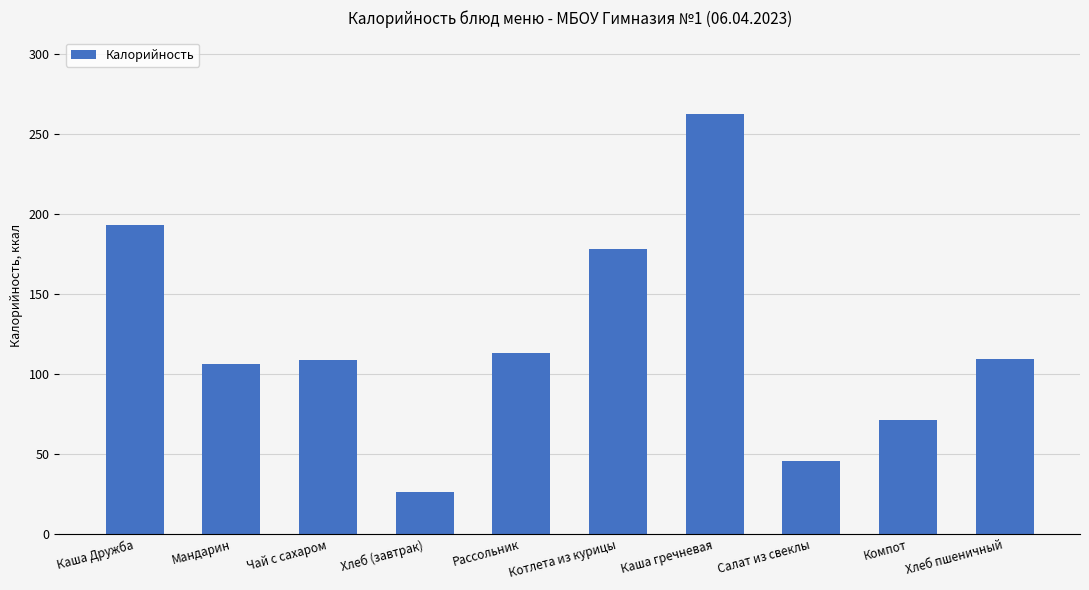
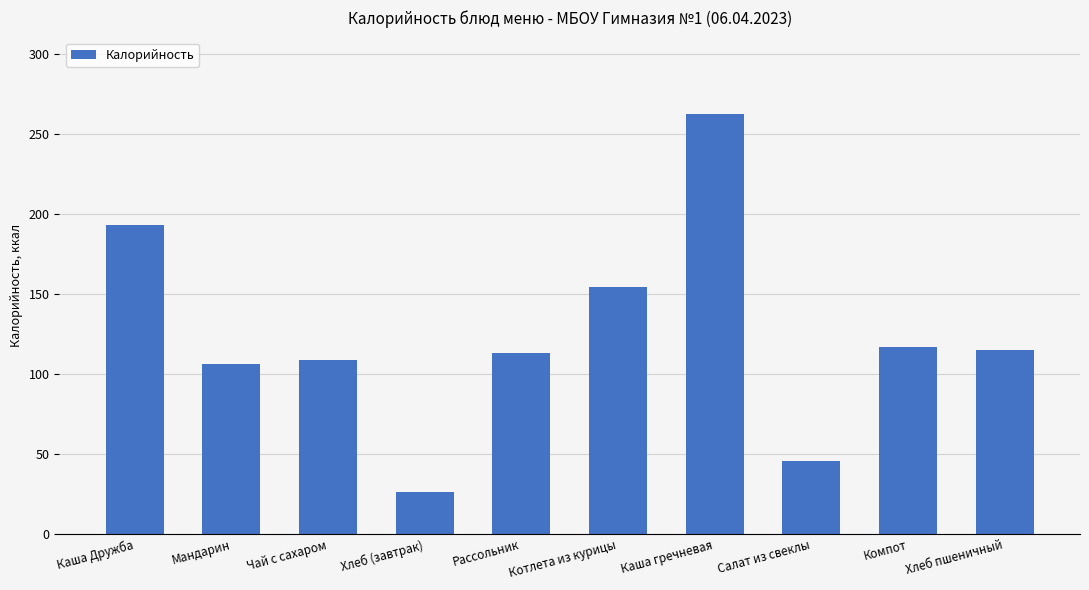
  {
    "Каша Дружба": 193,
    "Мандарин": 106,
    "Чай с сахаром": 109,
    "Хлеб (завтрак)": 26,
    "Рассольник": 113,
-   "Котлета из курицы": 178,
+   "Котлета из курицы": 154,
    "Каша гречневая": 262,
    "Салат из свеклы": 46,
-   "Компот": 71,
-   "Хлеб пшеничный": 109
+   "Компот": 117,
+   "Хлеб пшеничный": 115
  }
